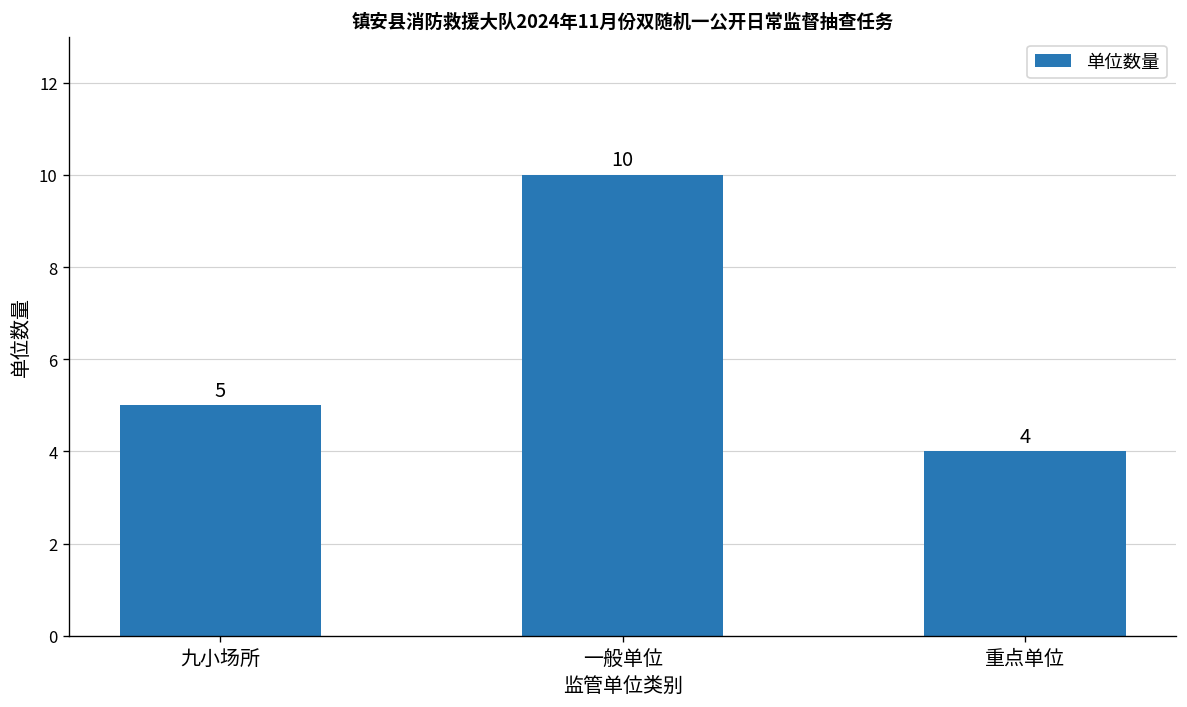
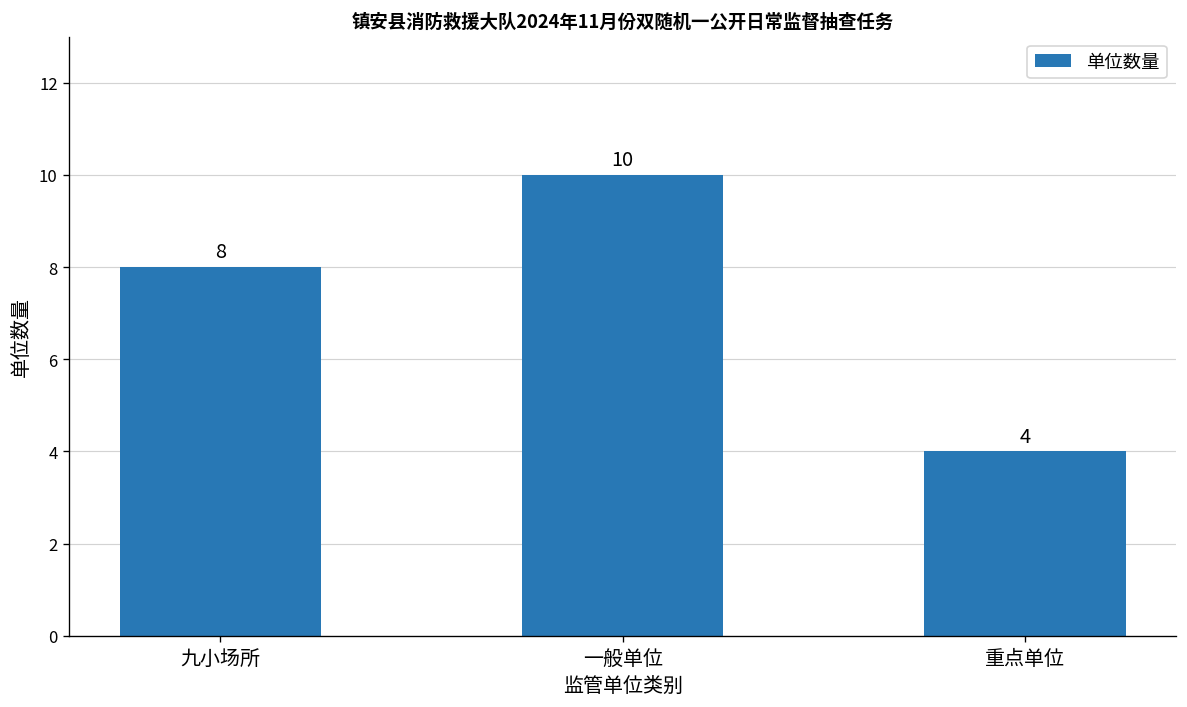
  {
-   "九小场所": 5,
+   "九小场所": 8,
    "一般单位": 10,
    "重点单位": 4
  }
